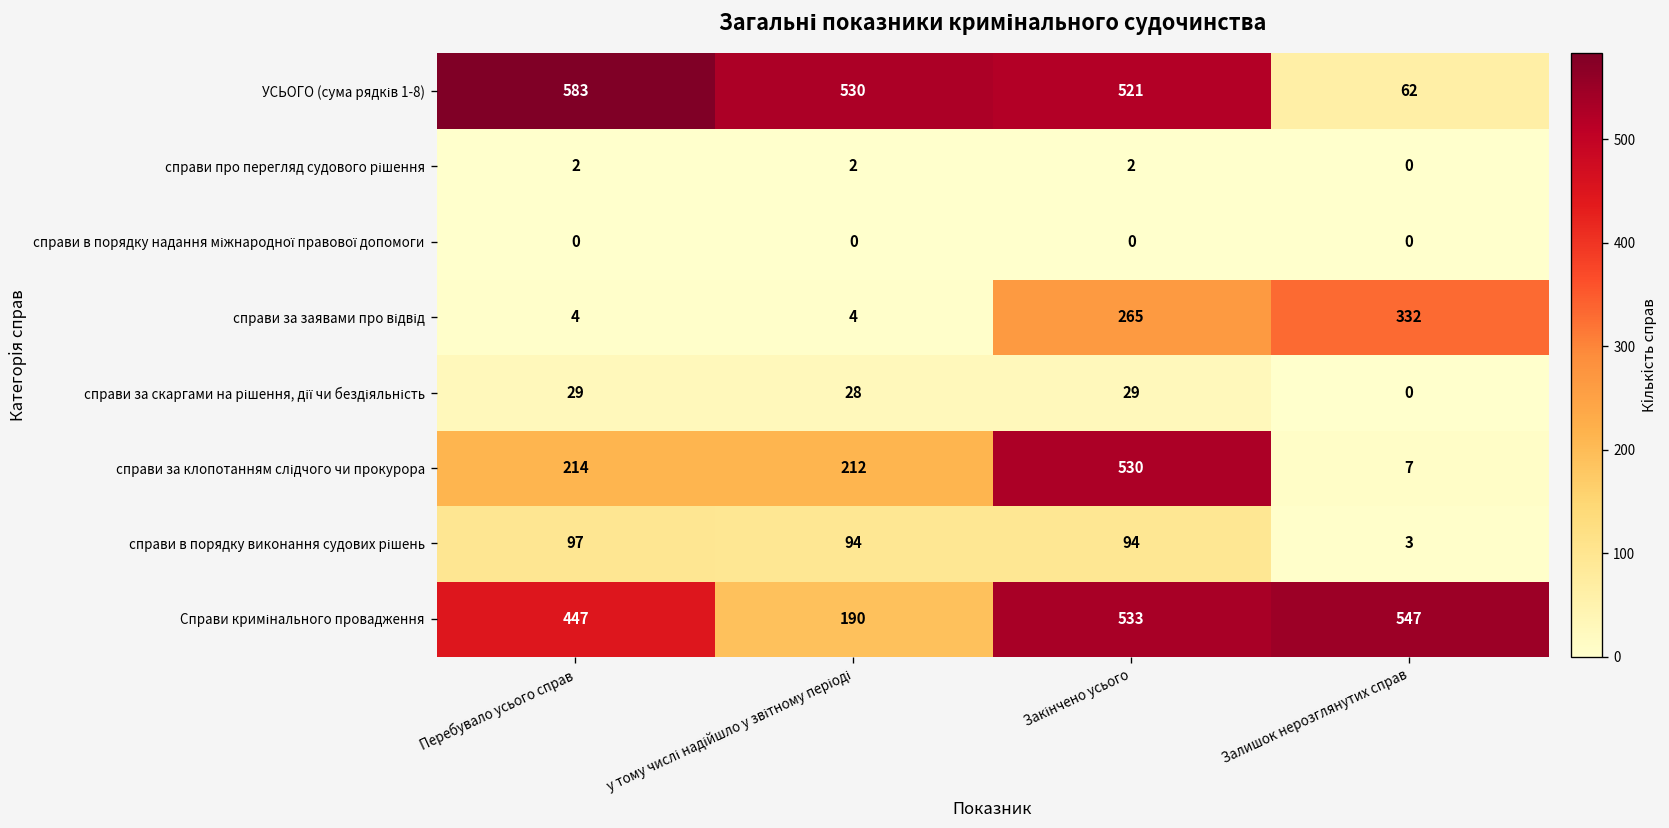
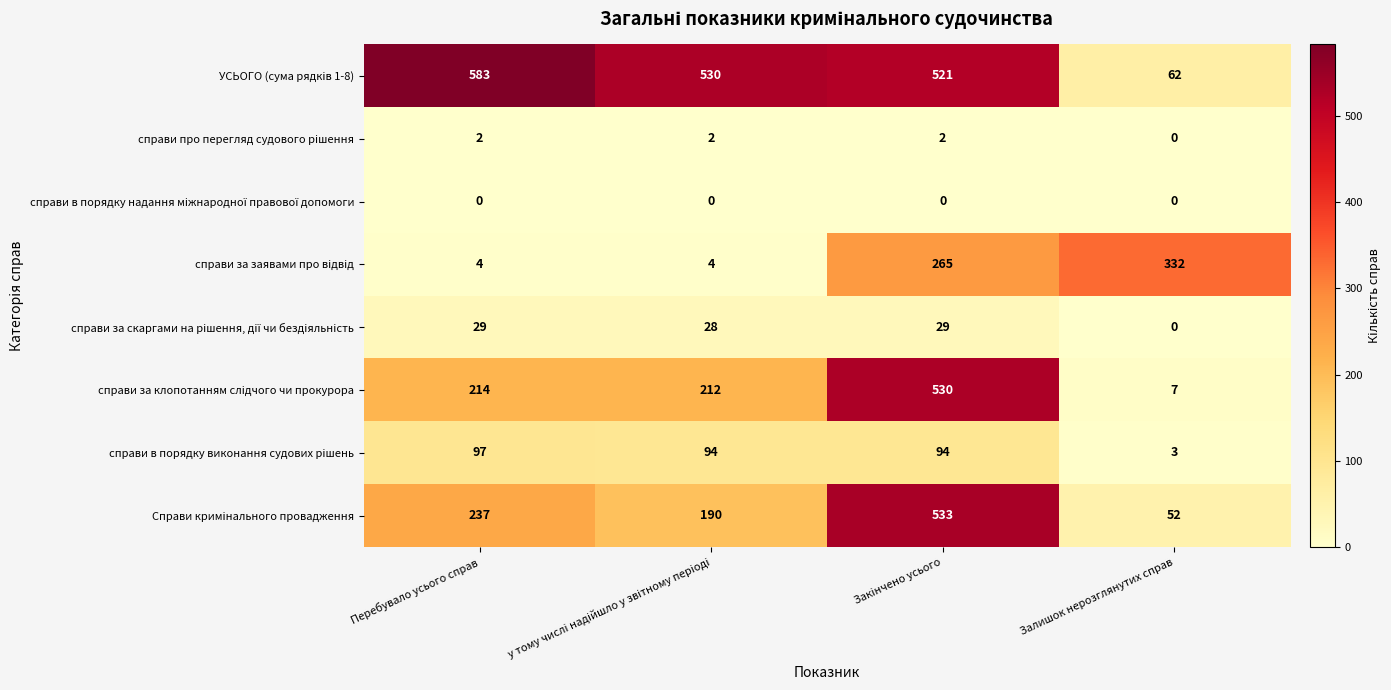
  {
    "УСЬОГО (сума рядків 1-8)": {
      "Перебувало усього справ": 583,
      "у тому числі надійшло у звітному періоді": 530,
      "Закінчено усього": 521,
      "Залишок нерозглянутих справ": 62
    },
    "справи про перегляд судового рішення": {
      "Перебувало усього справ": 2,
      "у тому числі надійшло у звітному періоді": 2,
      "Закінчено усього": 2,
      "Залишок нерозглянутих справ": 0
    },
    "справи в порядку надання міжнародної правової допомоги": {
      "Перебувало усього справ": 0,
      "у тому числі надійшло у звітному періоді": 0,
      "Закінчено усього": 0,
      "Залишок нерозглянутих справ": 0
    },
    "справи за заявами про відвід": {
      "Перебувало усього справ": 4,
      "у тому числі надійшло у звітному періоді": 4,
      "Закінчено усього": 265,
      "Залишок нерозглянутих справ": 332
    },
    "справи за скаргами на рішення, дії чи бездіяльність": {
      "Перебувало усього справ": 29,
      "у тому числі надійшло у звітному періоді": 28,
      "Закінчено усього": 29,
      "Залишок нерозглянутих справ": 0
    },
    "справи за клопотанням слідчого чи прокурора": {
      "Перебувало усього справ": 214,
      "у тому числі надійшло у звітному періоді": 212,
      "Закінчено усього": 530,
      "Залишок нерозглянутих справ": 7
    },
    "справи в порядку виконання судових рішень": {
      "Перебувало усього справ": 97,
      "у тому числі надійшло у звітному періоді": 94,
      "Закінчено усього": 94,
      "Залишок нерозглянутих справ": 3
    },
    "Справи кримінального провадження": {
-     "Перебувало усього справ": 447,
+     "Перебувало усього справ": 237,
      "у тому числі надійшло у звітному періоді": 190,
      "Закінчено усього": 533,
-     "Залишок нерозглянутих справ": 547
+     "Залишок нерозглянутих справ": 52
    }
  }
